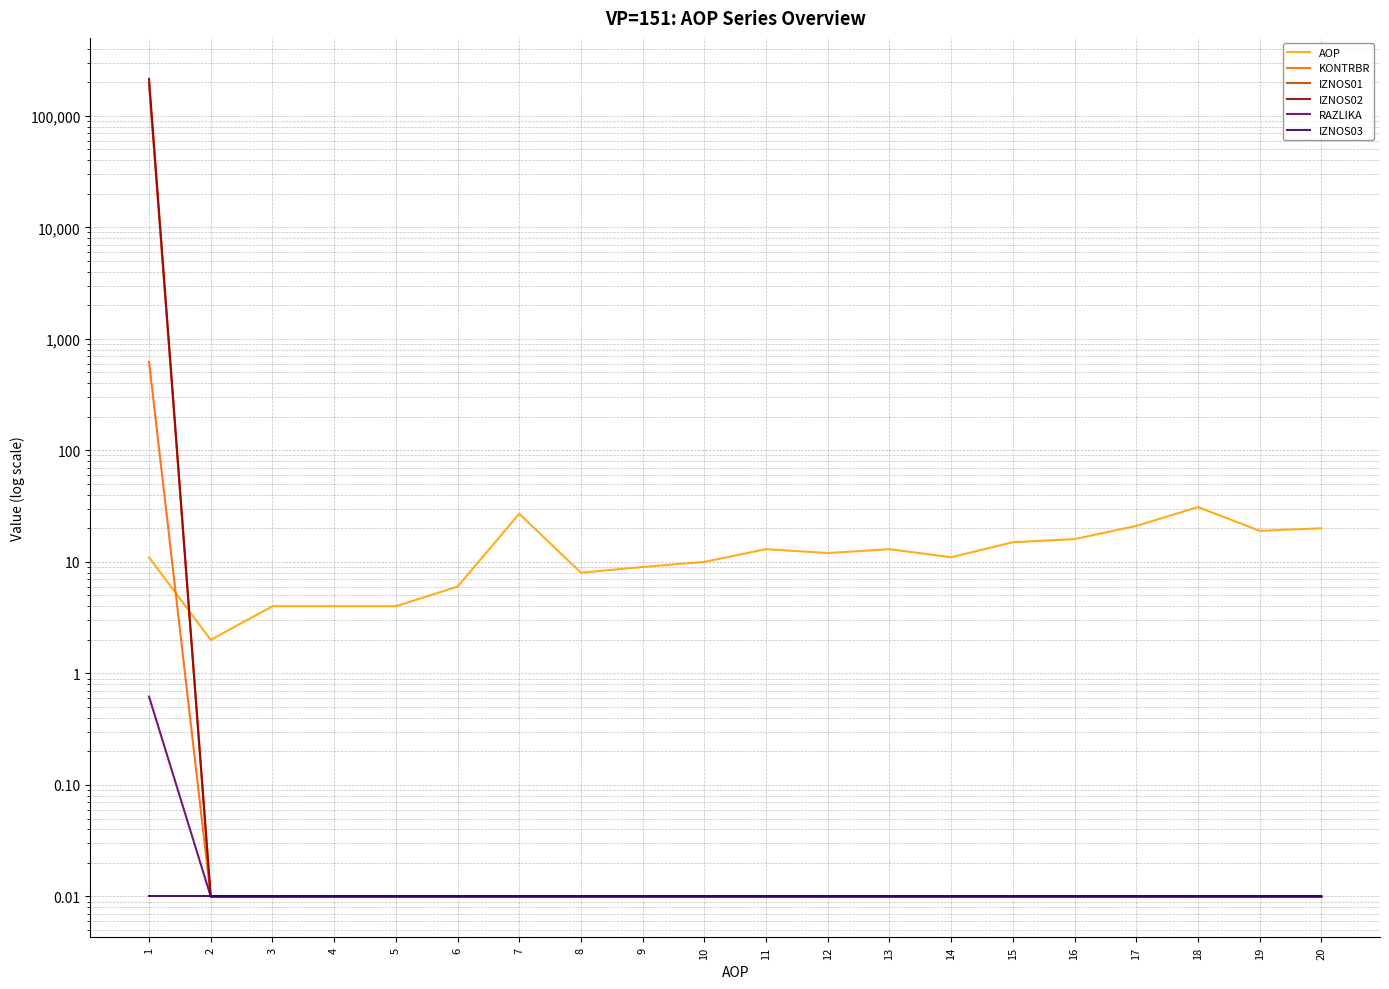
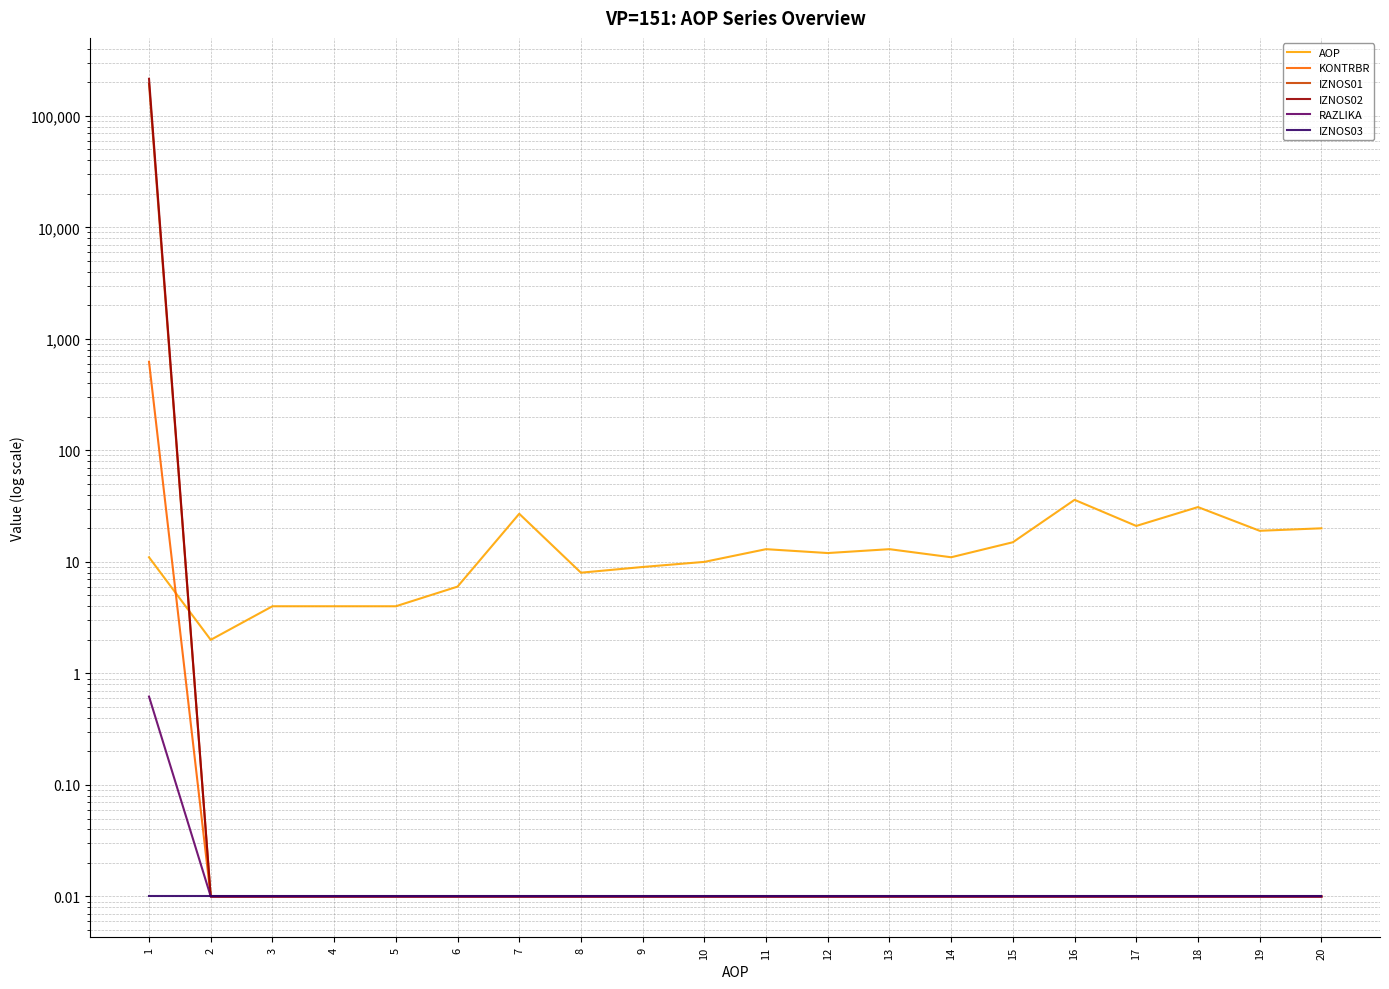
  {
    "AOP": {
      "1": "11",
      "2": "2",
      "3": "4",
      "4": "4",
      "5": "4",
      "6": "6",
      "7": "27",
      "8": "8",
      "9": "9",
      "10": "10",
      "11": "13",
      "12": "12",
      "13": "13",
      "14": "11",
      "15": "15",
-     "16": "16",
+     "16": "36",
      "17": "21",
      "18": "31",
      "19": "19",
      "20": "20"
    },
    "KONTRBR": {
      "1": "600"
    },
    "IZNOS01": {
      "1": "190,000"
    },
    "IZNOS02": {
      "1": "210,000"
    }
  }
